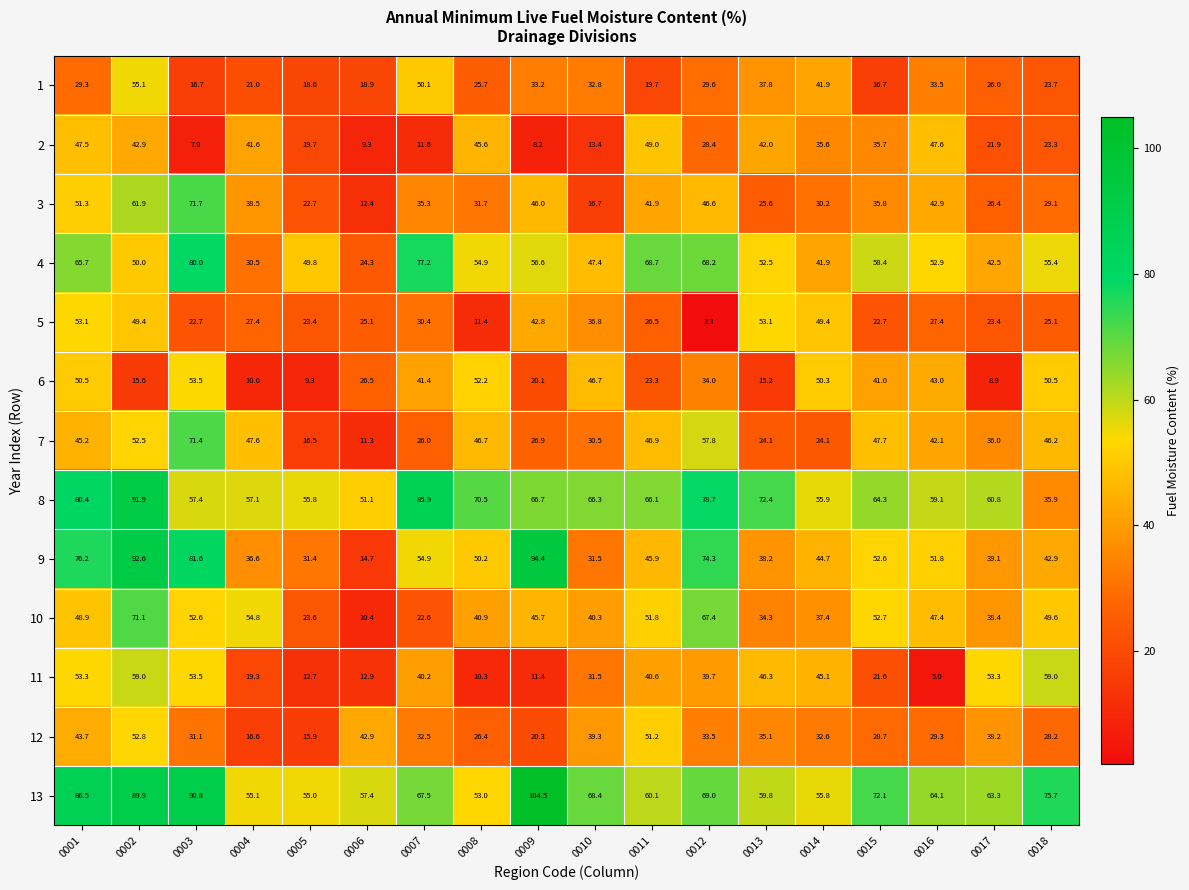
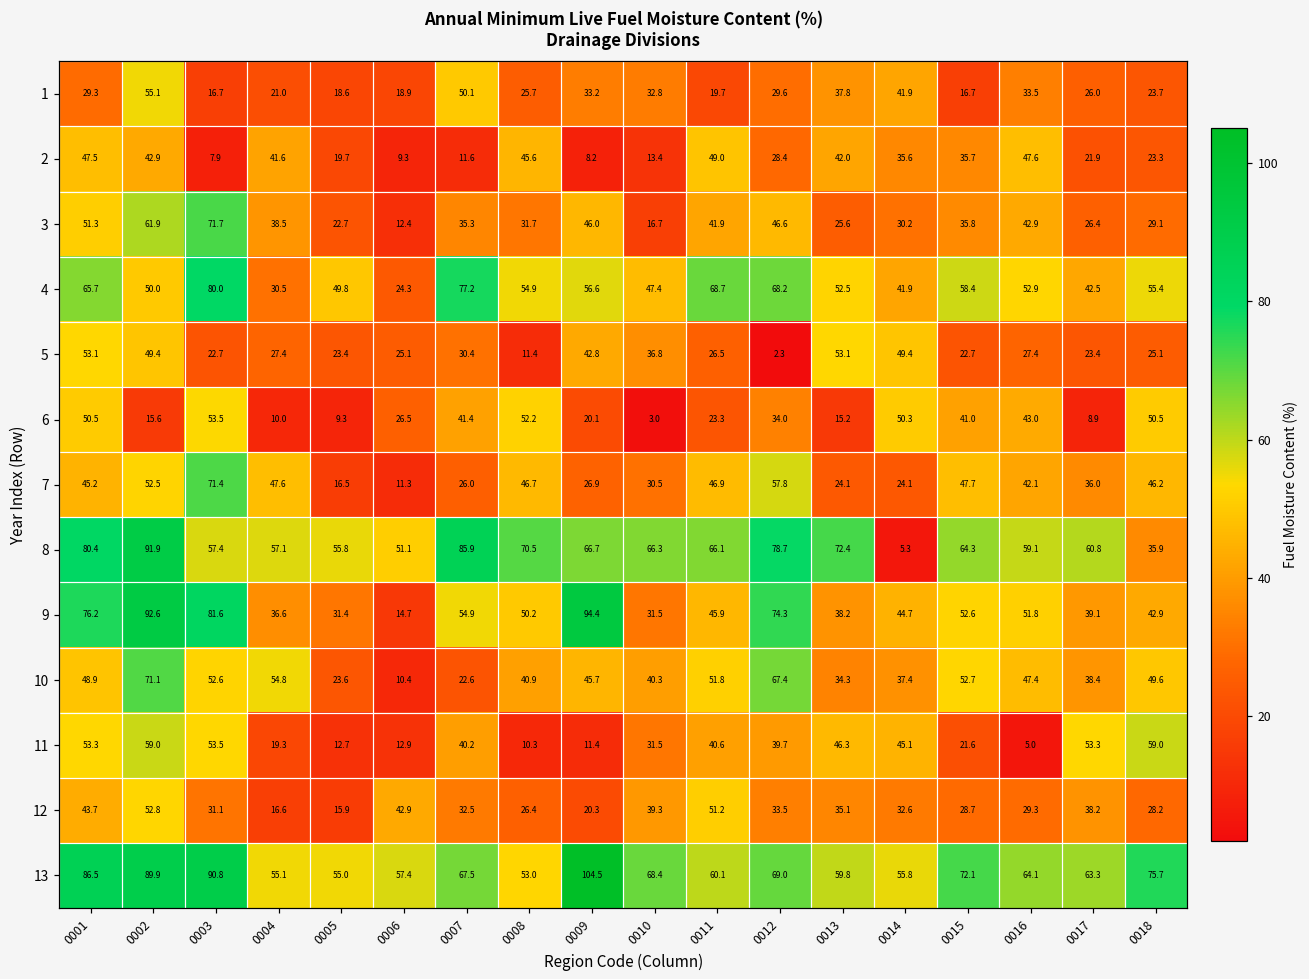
  {
    "6": {
      "0001": 50.5,
      "0002": 15.6,
      "0003": 53.5,
      "0004": 10.0,
      "0005": 9.3,
      "0006": 26.5,
      "0007": 41.4,
      "0008": 52.2,
      "0009": 20.1,
-     "0010": 46.7,
+     "0010": 3.0,
      "0011": 23.3,
      "0012": 34.0,
      "0013": 15.2,
      "0014": 50.3,
      "0015": 41.0,
      "0016": 43.0,
      "0017": 8.9,
      "0018": 50.5
    },
    "8": {
      "0001": 80.4,
      "0002": 91.9,
      "0003": 57.4,
      "0004": 57.1,
      "0005": 55.8,
      "0006": 51.1,
      "0007": 85.9,
      "0008": 70.5,
      "0009": 66.7,
      "0010": 66.3,
      "0011": 66.1,
      "0012": 78.7,
      "0013": 72.4,
-     "0014": 55.9,
+     "0014": 5.3,
      "0015": 64.3,
      "0016": 59.1,
      "0017": 60.8,
      "0018": 35.9
    }
  }
